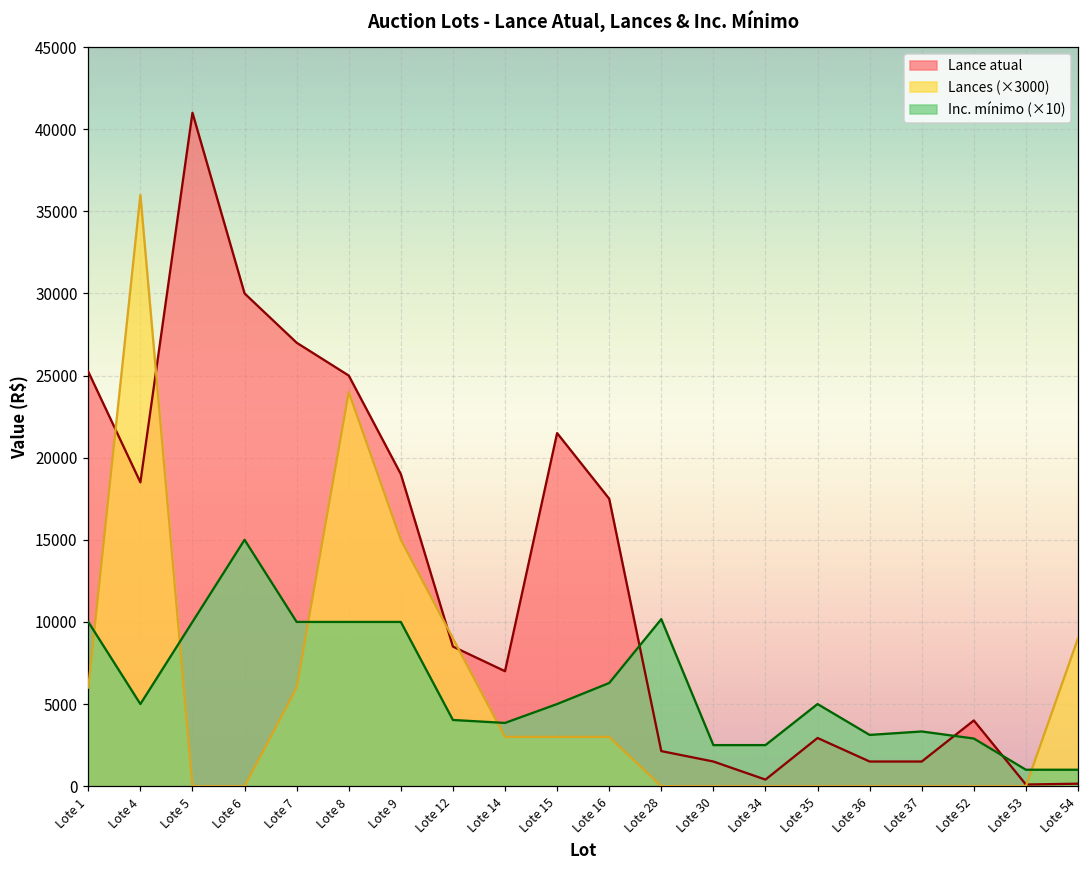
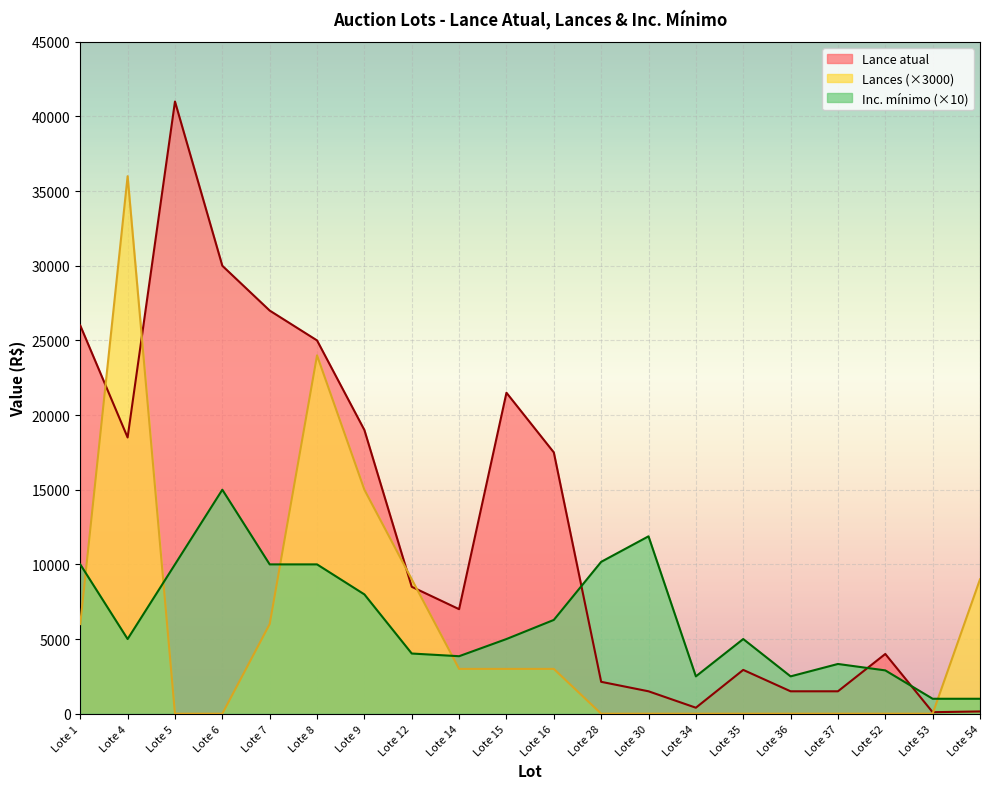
  {
    "Lance atual": {
-     "Lote 1": 25200,
+     "Lote 1": 26000,
      "Lote 4": 18500,
      "Lote 5": 41000,
      "Lote 6": 30000,
      "Lote 7": 27000,
      "Lote 8": 25000,
      "Lote 9": 19000,
      "Lote 12": 8500,
      "Lote 14": 7000,
      "Lote 15": 21500,
      "Lote 16": 17500,
      "Lote 28": 2100,
      "Lote 30": 1500,
      "Lote 34": 400,
      "Lote 35": 2900,
      "Lote 36": 1500,
      "Lote 37": 1500,
      "Lote 52": 4000,
      "Lote 54": 200
    },
    "Lances (×3000)": {
      "Lote 1": 6000,
      "Lote 4": 36000,
      "Lote 5": 0,
      "Lote 6": 0,
      "Lote 7": 6000,
      "Lote 8": 24000,
      "Lote 9": 15000,
      "Lote 12": 9000,
      "Lote 14": 3000,
      "Lote 15": 3000,
      "Lote 16": 3000,
      "Lote 28": 0,
      "Lote 30": 0,
      "Lote 34": 0,
      "Lote 35": 0,
      "Lote 36": 0,
      "Lote 37": 0,
      "Lote 52": 0,
      "Lote 54": 9000
    },
    "Inc. mínimo (×10)": {
      "Lote 1": 10000,
      "Lote 4": 5000,
      "Lote 5": 10000,
      "Lote 6": 15000,
      "Lote 7": 10000,
      "Lote 8": 10000,
-     "Lote 9": 10000,
+     "Lote 9": 8000,
      "Lote 12": 4000,
      "Lote 14": 3900,
      "Lote 15": 5000,
      "Lote 16": 6300,
      "Lote 28": 10200,
-     "Lote 30": 2500,
+     "Lote 30": 11900,
      "Lote 34": 2500,
      "Lote 35": 5000,
-     "Lote 36": 3100,
+     "Lote 36": 2500,
      "Lote 37": 3300,
      "Lote 52": 2900,
      "Lote 53": 1000,
      "Lote 54": 1000
    }
  }
